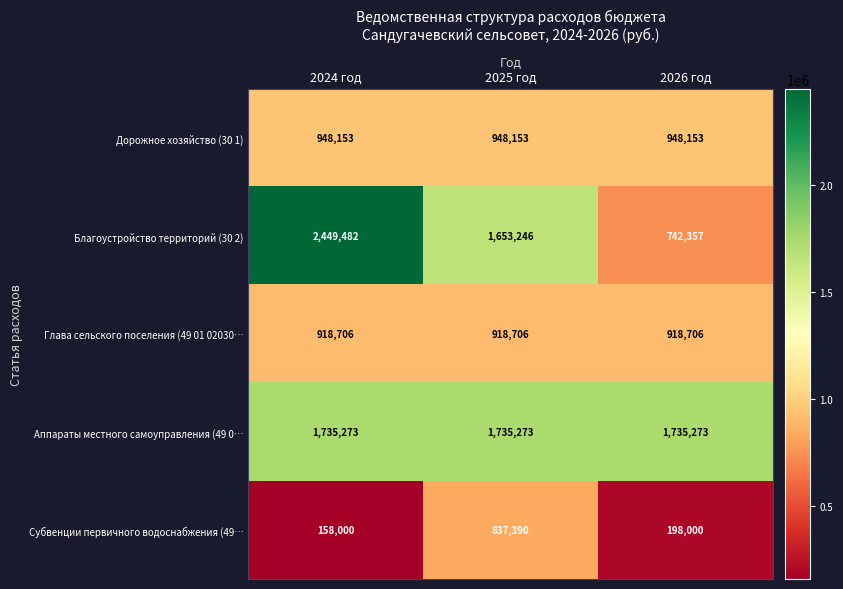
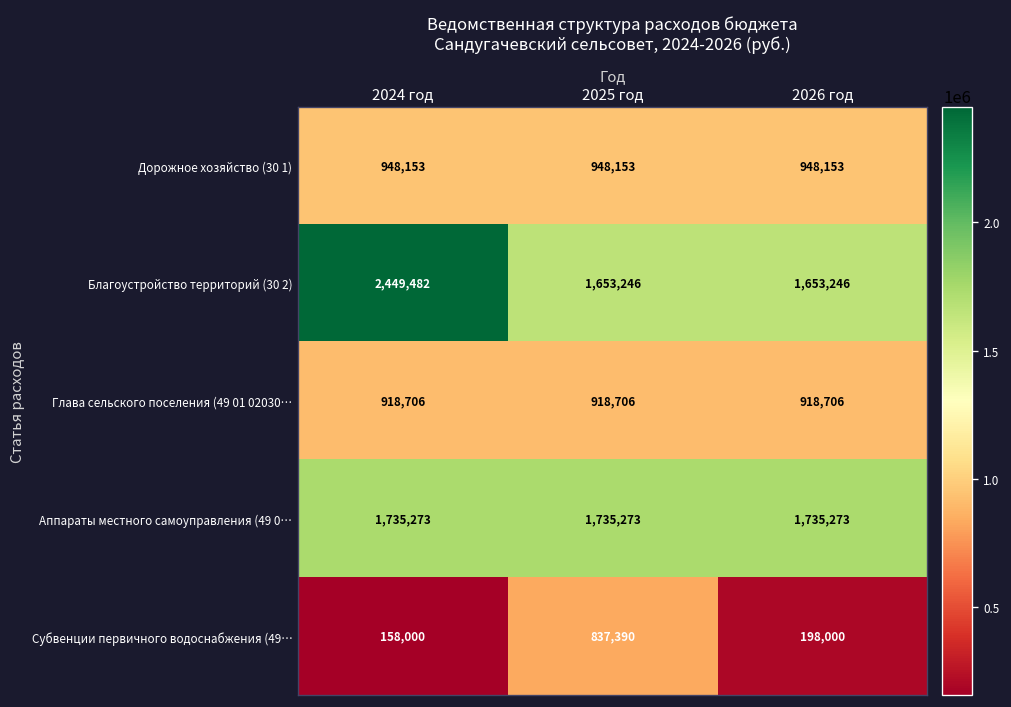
  {
    "Дорожное хозяйство (30 1)": {
      "2024 год": "948,153",
      "2025 год": "948,153",
      "2026 год": "948,153"
    },
    "Благоустройство территорий (30 2)": {
      "2024 год": "2,449,482",
      "2025 год": "1,653,246",
-     "2026 год": "742,357"
+     "2026 год": "1,653,246"
    },
    "Глава сельского поселения (49 01 02030…": {
      "2024 год": "918,706",
      "2025 год": "918,706",
      "2026 год": "918,706"
    },
    "Аппараты местного самоуправления (49 0…": {
      "2024 год": "1,735,273",
      "2025 год": "1,735,273",
      "2026 год": "1,735,273"
    },
    "Субвенции первичного водоснабжения (49…": {
      "2024 год": "158,000",
      "2025 год": "837,390",
      "2026 год": "198,000"
    }
  }
